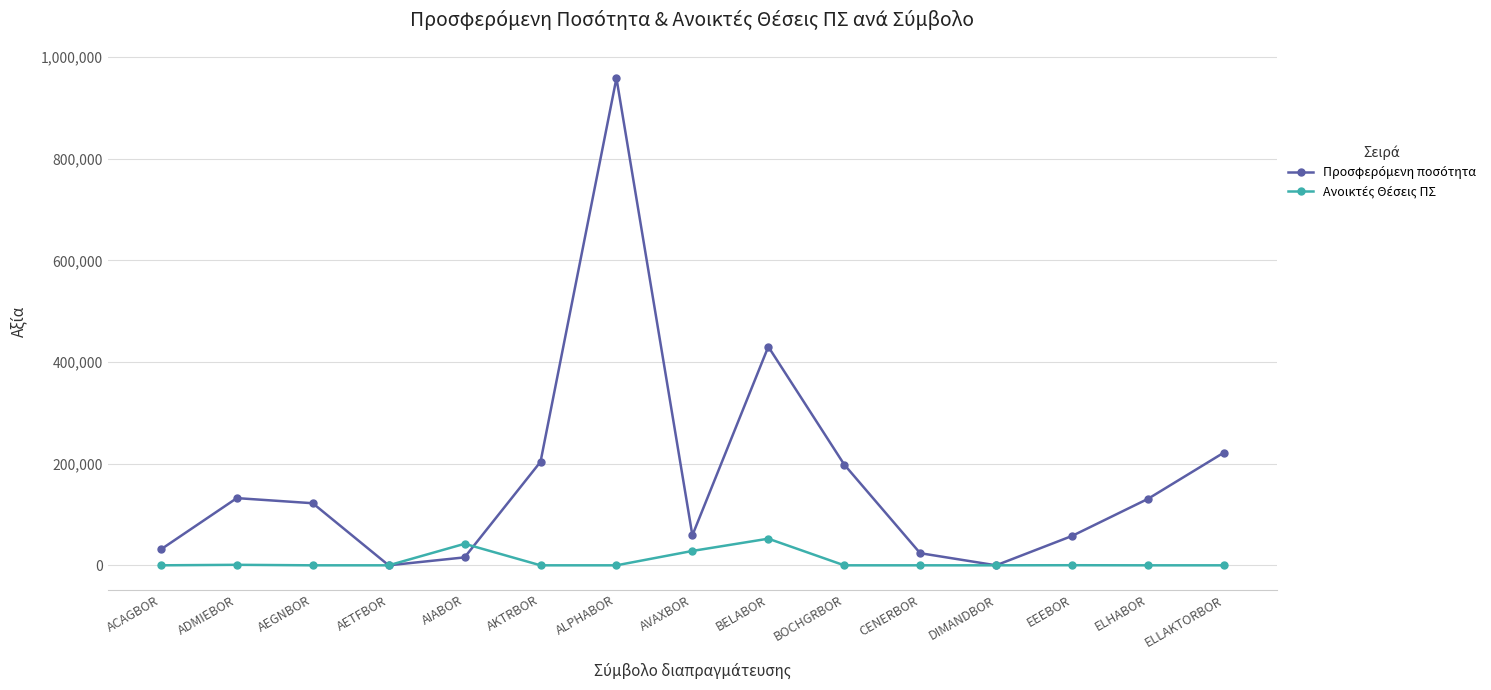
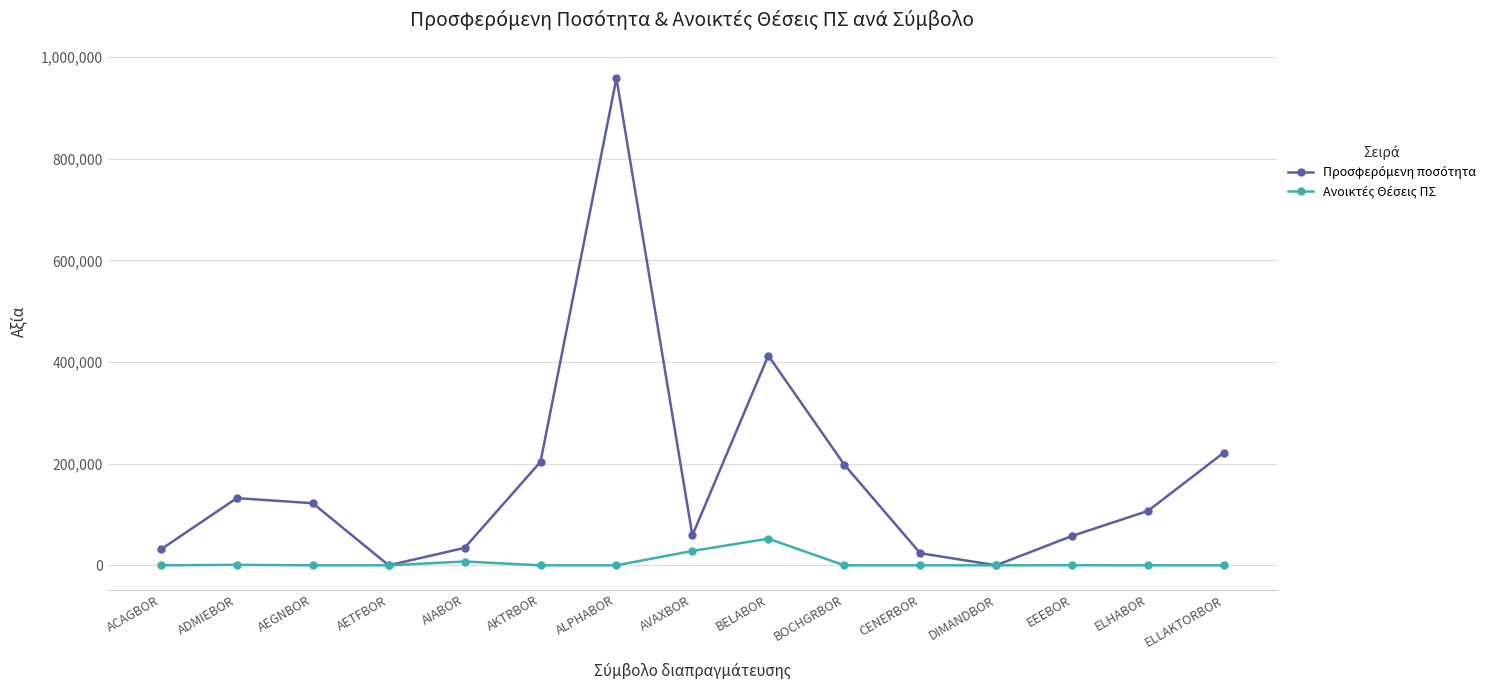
  {
    "Προσφερόμενη ποσότητα": {
      "ACAGBOR": "30,000",
      "ADMIEBOR": "130,000",
      "AEGNBOR": "120,000",
-     "AIABOR": "20,000",
+     "AIABOR": "30,000",
      "AKTRBOR": "200,000",
      "ALPHABOR": "960,000",
      "AVAXBOR": "60,000",
-     "BELABOR": "430,000",
+     "BELABOR": "410,000",
      "BOCHGRBOR": "200,000",
      "CENERBOR": "20,000",
      "EEEBOR": "60,000",
-     "ELHABOR": "130,000",
+     "ELHABOR": "110,000",
      "ELLAKTORBOR": "220,000"
    },
    "Ανοικτές Θέσεις ΠΣ": {
      "ACAGBOR": "0",
      "ADMIEBOR": "0",
      "AEGNBOR": "0",
-     "AIABOR": "40,000",
+     "AIABOR": "10,000",
      "AKTRBOR": "0",
      "ALPHABOR": "0",
      "AVAXBOR": "30,000",
      "BELABOR": "50,000",
      "BOCHGRBOR": "0",
      "CENERBOR": "0",
      "EEEBOR": "0",
      "ELHABOR": "0",
      "ELLAKTORBOR": "0"
    }
  }
